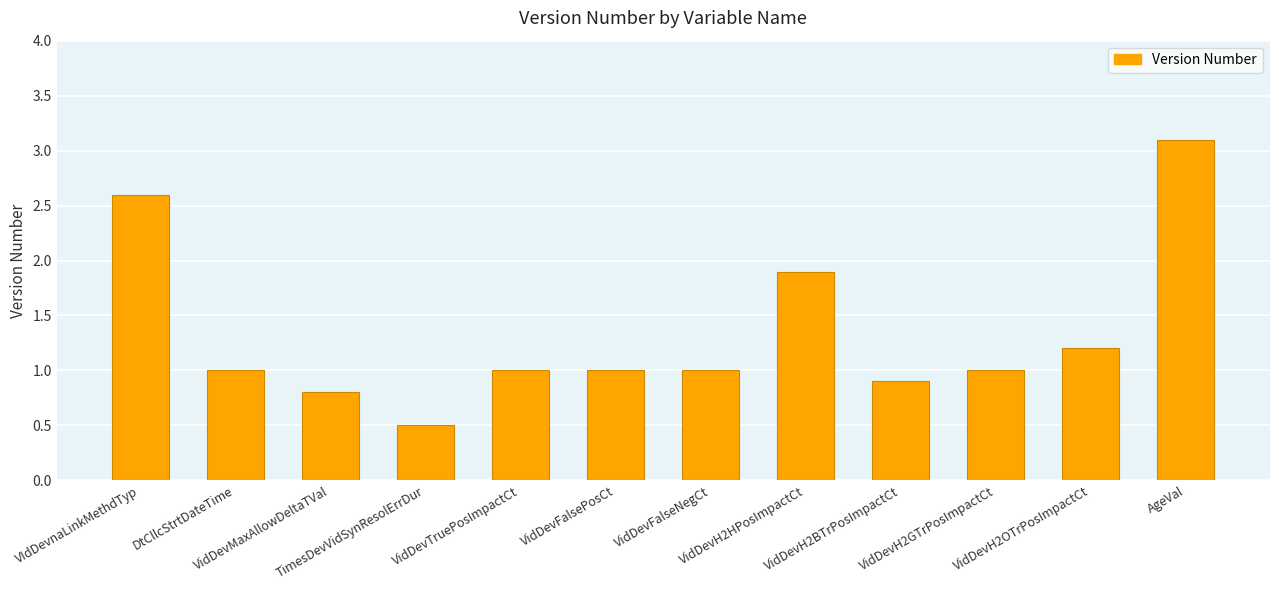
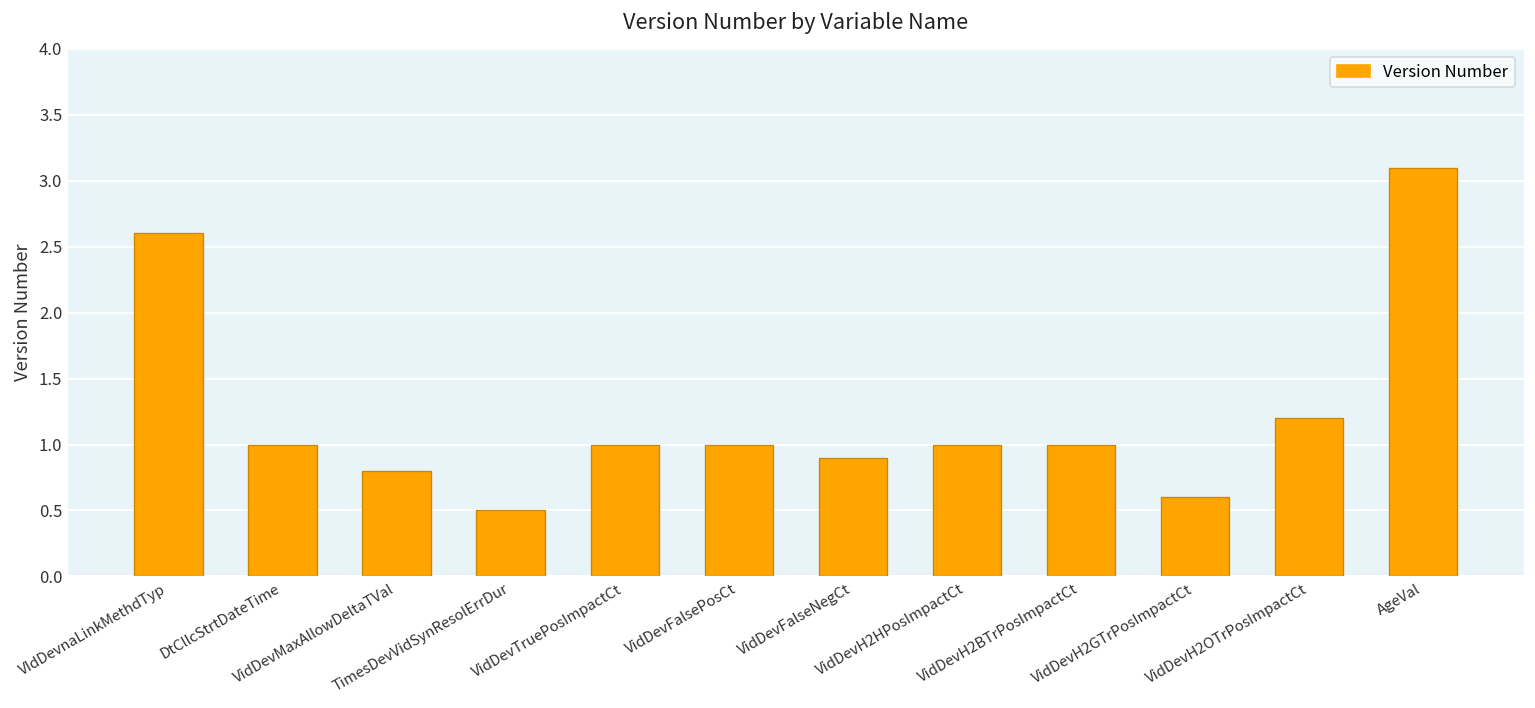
  {
    "VIdDevnaLinkMethdTyp": 2.6,
    "DtCllcStrtDateTime": 1.0,
    "VidDevMaxAllowDeltaTVal": 0.8,
    "TimesDevVidSynResolErrDur": 0.5,
    "VidDevTruePosImpactCt": 1.0,
    "VidDevFalsePosCt": 1.0,
-   "VidDevFalseNegCt": 1.0,
-   "VidDevH2HPosImpactCt": 1.9,
-   "VidDevH2BTrPosImpactCt": 0.9,
-   "VidDevH2GTrPosImpactCt": 1.0,
+   "VidDevFalseNegCt": 0.9,
+   "VidDevH2HPosImpactCt": 1.0,
+   "VidDevH2BTrPosImpactCt": 1.0,
+   "VidDevH2GTrPosImpactCt": 0.6,
    "VidDevH2OTrPosImpactCt": 1.2,
    "AgeVal": 3.1
  }
